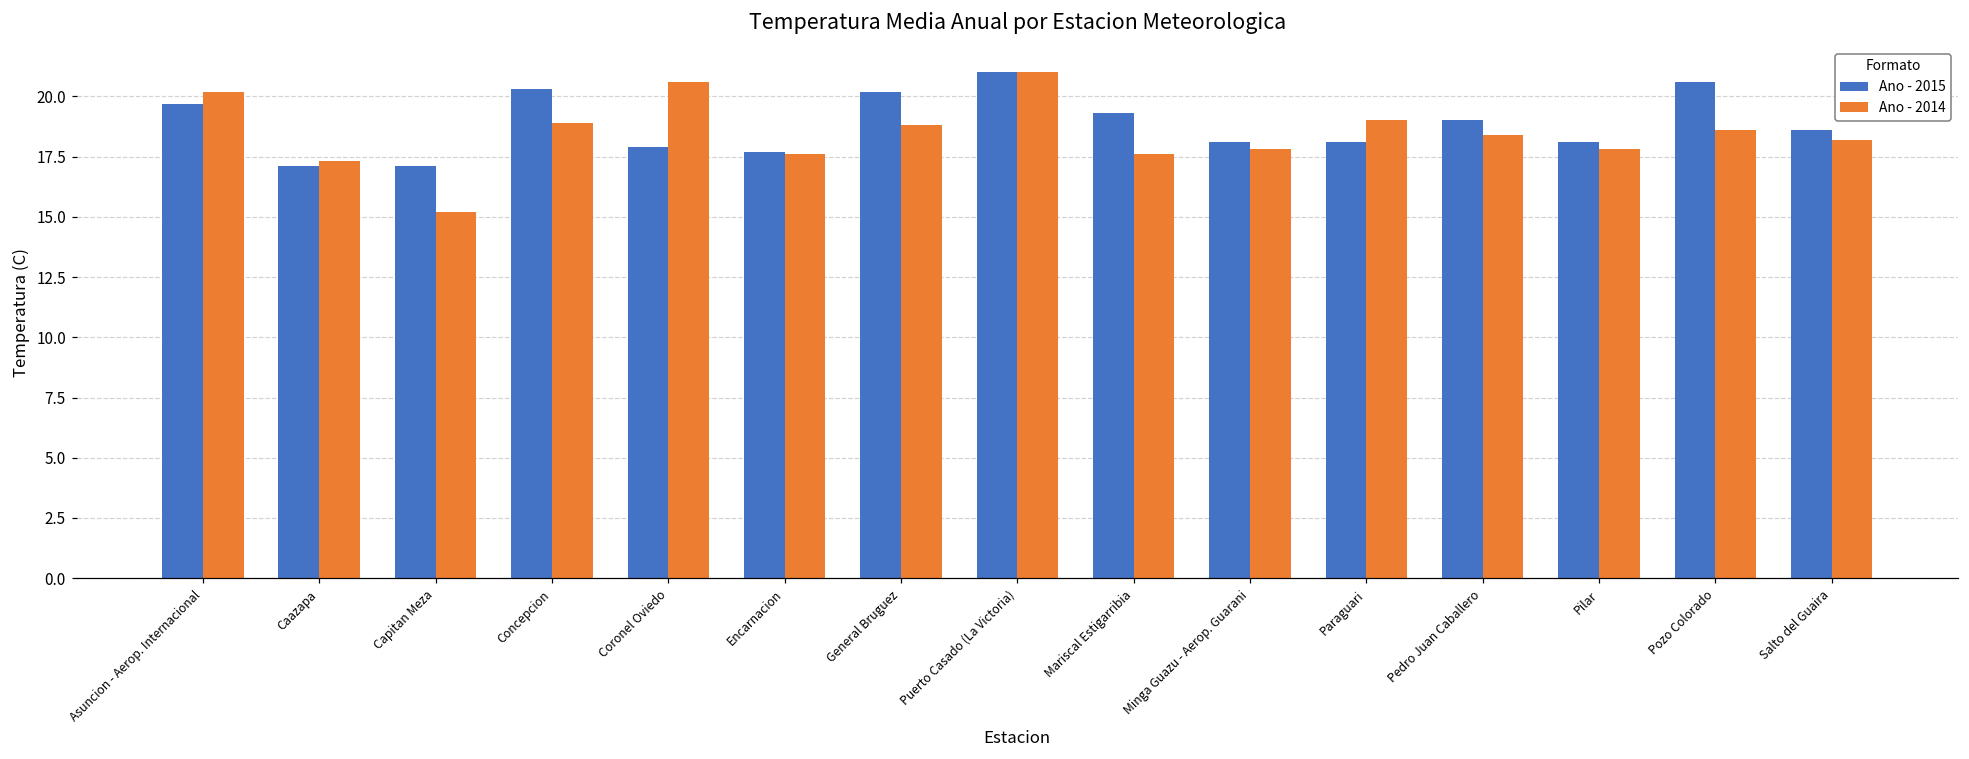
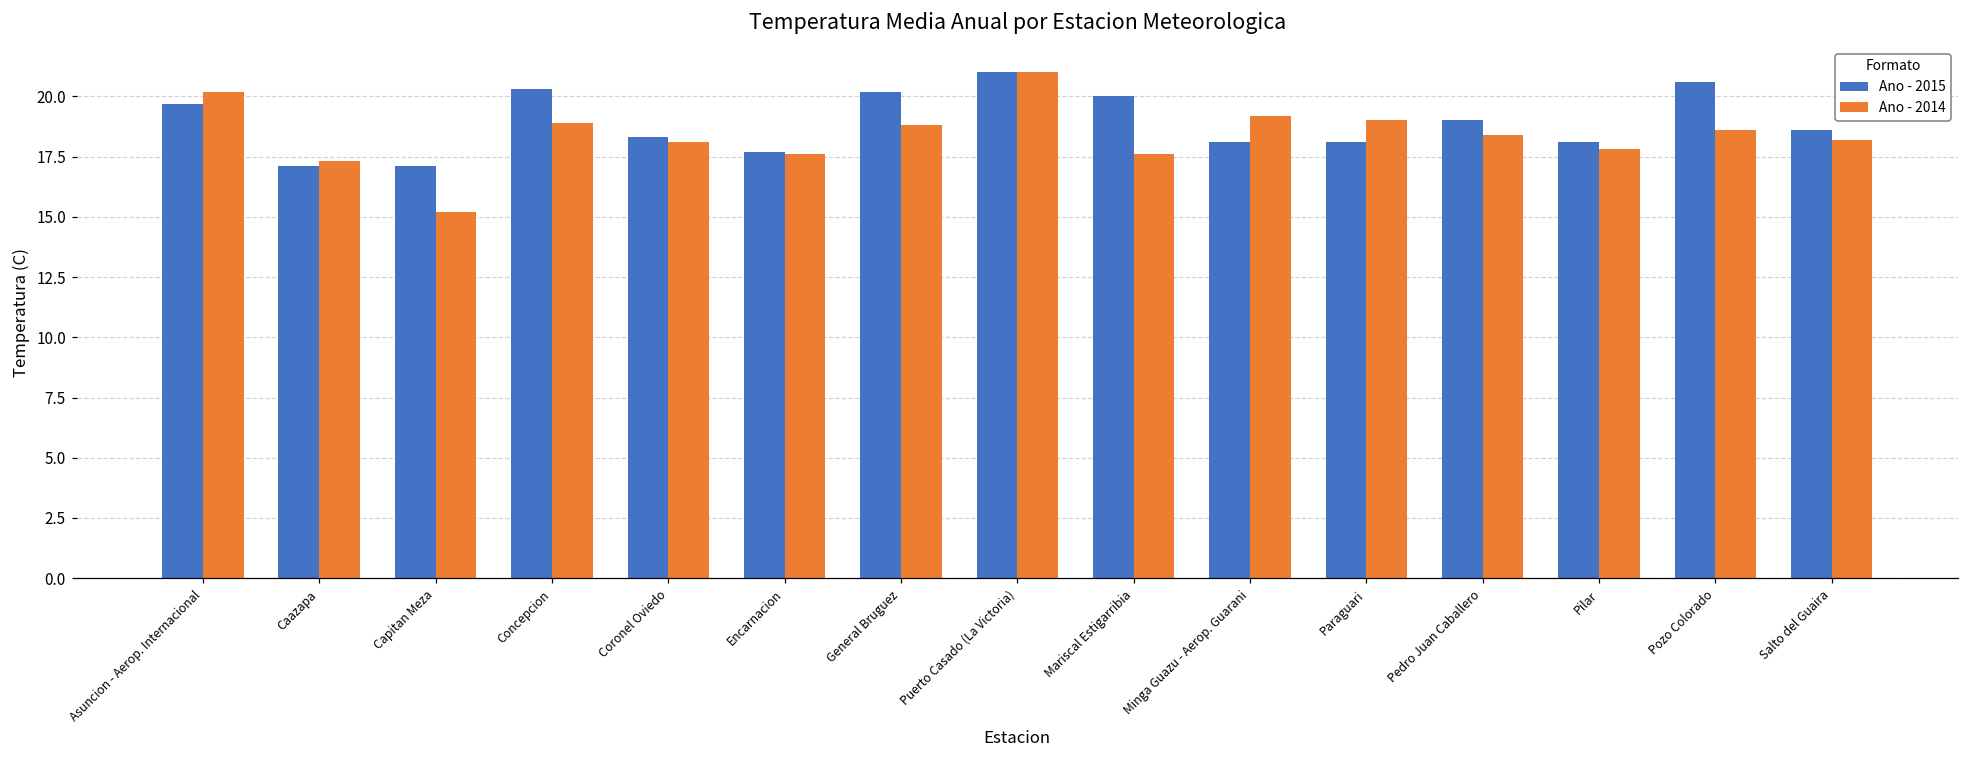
  {
    "Ano - 2015": {
      "Asuncion - Aerop. Internacional": 19.7,
      "Caazapa": 17.1,
      "Capitan Meza": 17.1,
      "Concepcion": 20.3,
-     "Coronel Oviedo": 17.9,
+     "Coronel Oviedo": 18.3,
      "Encarnacion": 17.7,
      "General Bruguez": 20.2,
      "Puerto Casado (La Victoria)": 21.0,
-     "Mariscal Estigarribia": 19.3,
+     "Mariscal Estigarribia": 20.0,
      "Minga Guazu - Aerop. Guarani": 18.1,
      "Paraguari": 18.1,
      "Pedro Juan Caballero": 19.0,
      "Pilar": 18.1,
      "Pozo Colorado": 20.6,
      "Salto del Guaira": 18.6
    },
    "Ano - 2014": {
      "Asuncion - Aerop. Internacional": 20.2,
      "Caazapa": 17.3,
      "Capitan Meza": 15.2,
      "Concepcion": 18.9,
-     "Coronel Oviedo": 20.6,
+     "Coronel Oviedo": 18.1,
      "Encarnacion": 17.6,
      "General Bruguez": 18.8,
      "Puerto Casado (La Victoria)": 21.0,
      "Mariscal Estigarribia": 17.6,
-     "Minga Guazu - Aerop. Guarani": 17.8,
+     "Minga Guazu - Aerop. Guarani": 19.2,
      "Paraguari": 19.0,
      "Pedro Juan Caballero": 18.4,
      "Pilar": 17.8,
      "Pozo Colorado": 18.6,
      "Salto del Guaira": 18.2
    }
  }
